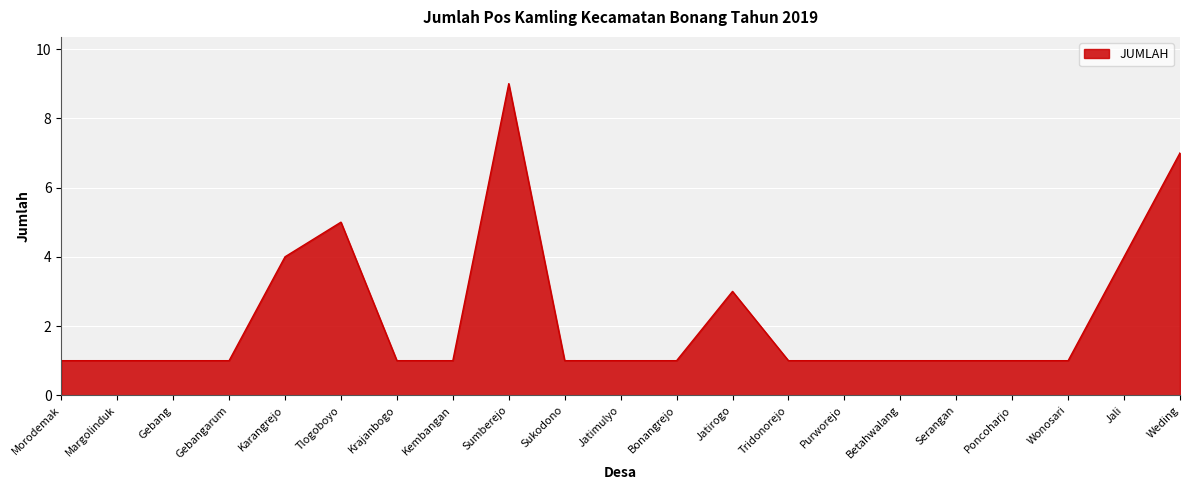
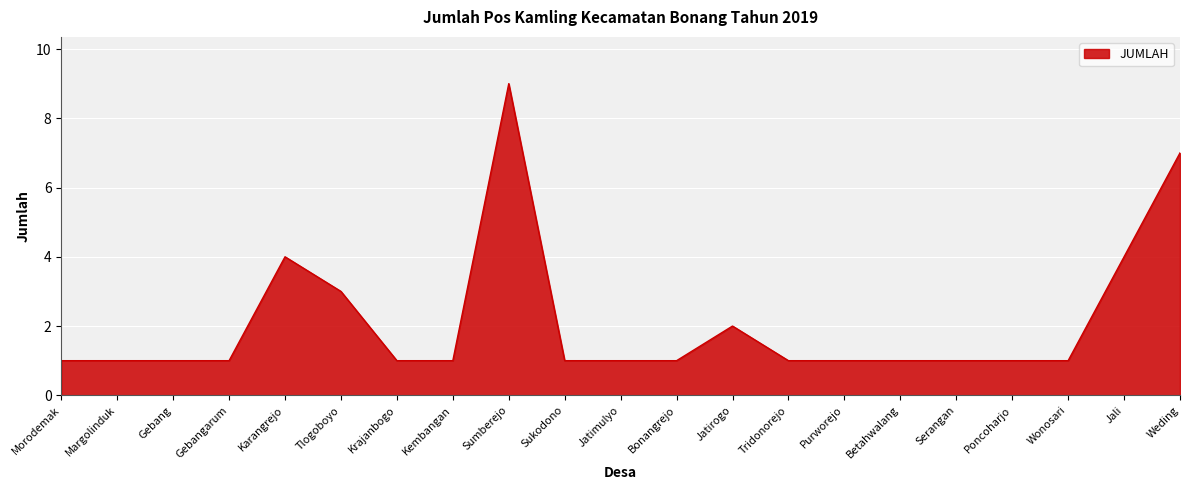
  {
    "Morodemak": 1,
    "Margolinduk": 1,
    "Gebang": 1,
    "Gebangarum": 1,
    "Karangrejo": 4,
-   "Tlogoboyo": 5,
+   "Tlogoboyo": 3,
    "Krajanbogo": 1,
    "Kembangan": 1,
    "Sumberejo": 9,
    "Sukodono": 1,
    "Jatimulyo": 1,
    "Bonangrejo": 1,
-   "Jatirogo": 3,
+   "Jatirogo": 2,
    "Tridonorejo": 1,
    "Purworejo": 1,
    "Betahwalang": 1,
    "Serangan": 1,
    "Poncoharjo": 1,
    "Wonosari": 1,
    "Jali": 4,
    "Weding": 7
  }
